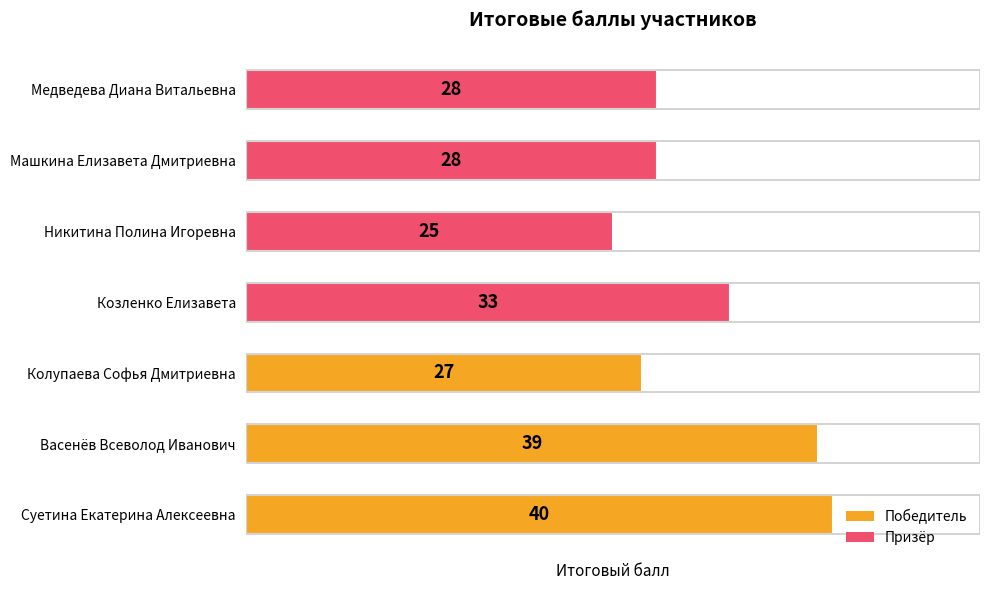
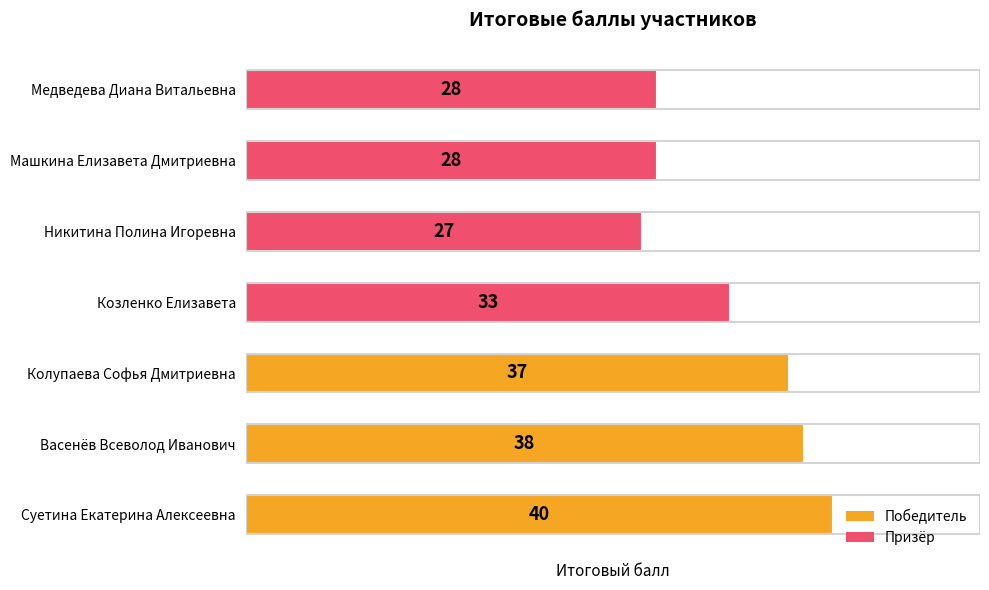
  {
    "Медведева Диана Витальевна": 28,
    "Машкина Елизавета Дмитриевна": 28,
-   "Никитина Полина Игоревна": 25,
+   "Никитина Полина Игоревна": 27,
    "Козленко Елизавета": 33,
-   "Колупаева Софья Дмитриевна": 27,
-   "Васенёв Всеволод Иванович": 39,
+   "Колупаева Софья Дмитриевна": 37,
+   "Васенёв Всеволод Иванович": 38,
    "Суетина Екатерина Алексеевна": 40
  }
